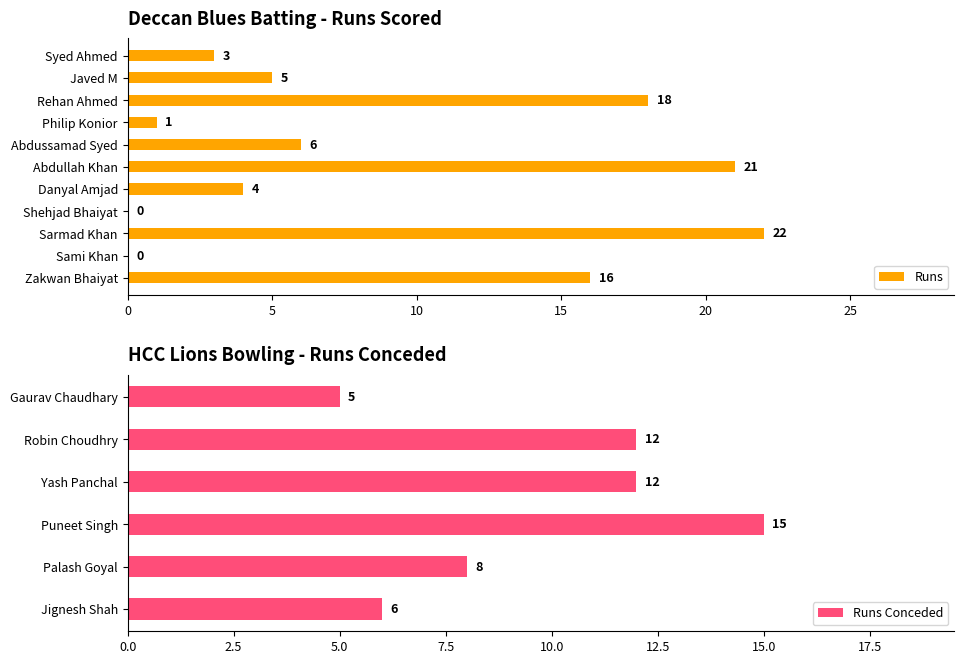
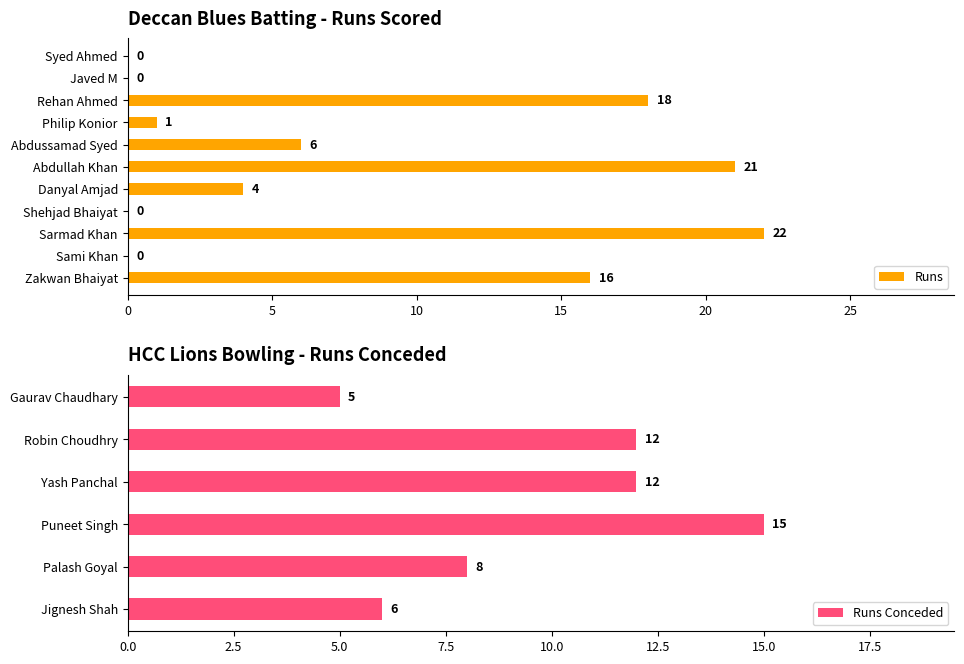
  {
    "Deccan Blues Batting - Runs Scored": {
-     "Syed Ahmed": 3,
-     "Javed M": 5,
+     "Syed Ahmed": 0,
+     "Javed M": 0,
      "Rehan Ahmed": 18,
      "Philip Konior": 1,
      "Abdussamad Syed": 6,
      "Abdullah Khan": 21,
      "Danyal Amjad": 4,
      "Shehjad Bhaiyat": 0,
      "Sarmad Khan": 22,
      "Sami Khan": 0,
      "Zakwan Bhaiyat": 16
    },
    "HCC Lions Bowling - Runs Conceded": {
      "Gaurav Chaudhary": 5,
      "Robin Choudhry": 12,
      "Yash Panchal": 12,
      "Puneet Singh": 15,
      "Palash Goyal": 8,
      "Jignesh Shah": 6
    }
  }
